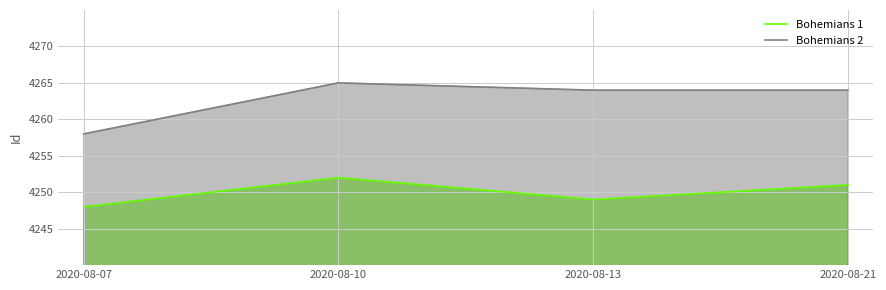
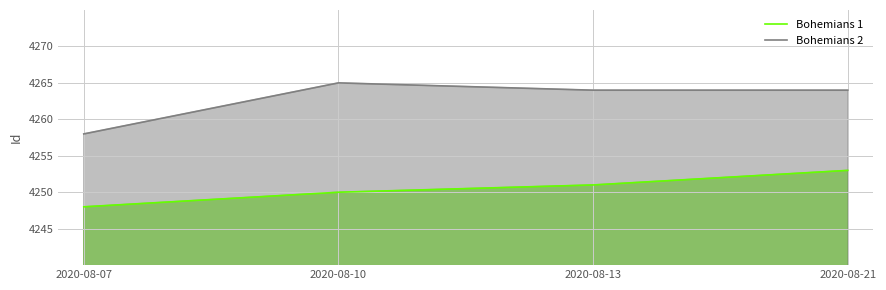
  {
    "Bohemians 1": {
      "2020-08-07": 4248,
-     "2020-08-10": 4252,
-     "2020-08-13": 4249,
-     "2020-08-21": 4251
+     "2020-08-10": 4250,
+     "2020-08-13": 4251,
+     "2020-08-21": 4253
    },
    "Bohemians 2": {
      "2020-08-07": 4258,
      "2020-08-10": 4265,
      "2020-08-13": 4264,
      "2020-08-21": 4264
    }
  }
